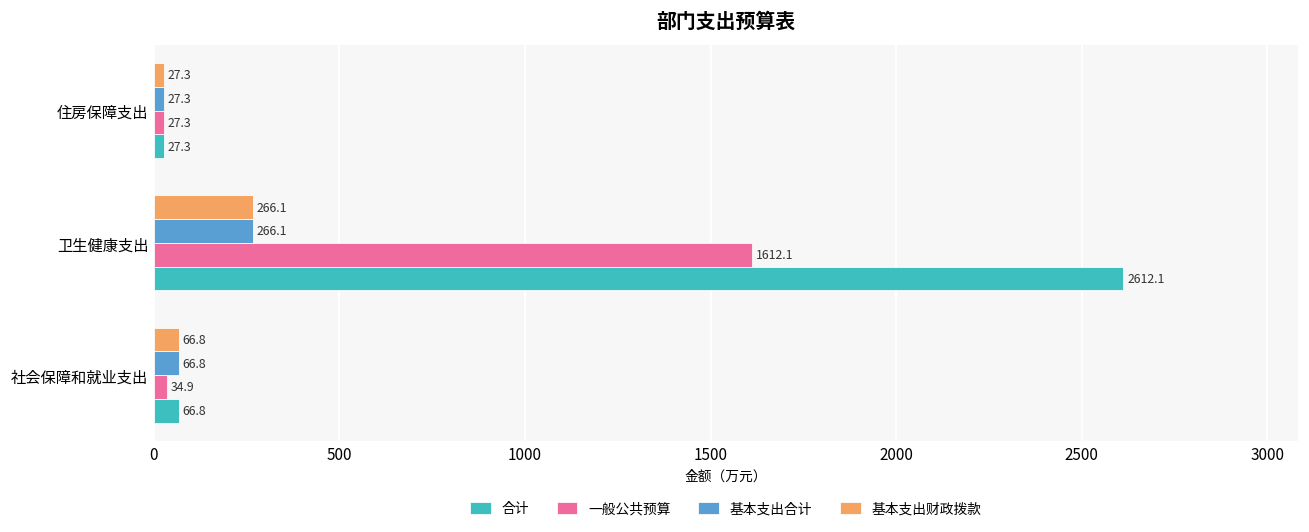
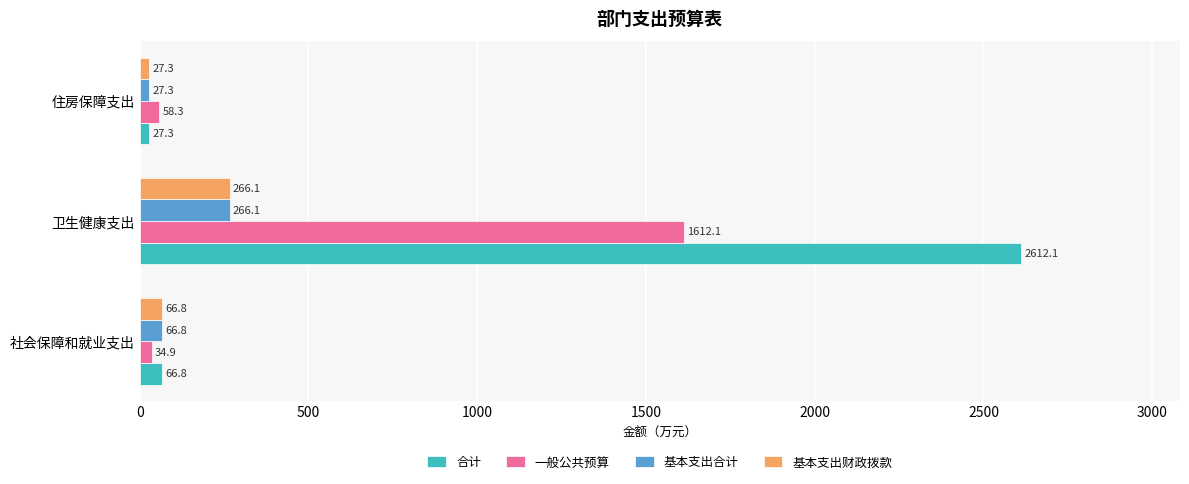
  {
    "一般公共预算": {
-     "住房保障支出": 27.3,
+     "住房保障支出": 58.3,
      "卫生健康支出": 1612.1,
      "社会保障和就业支出": 34.9
    },
    "基本支出财政拨款": {
      "住房保障支出": 27.3,
      "卫生健康支出": 266.1,
      "社会保障和就业支出": 66.8
    }
  }
